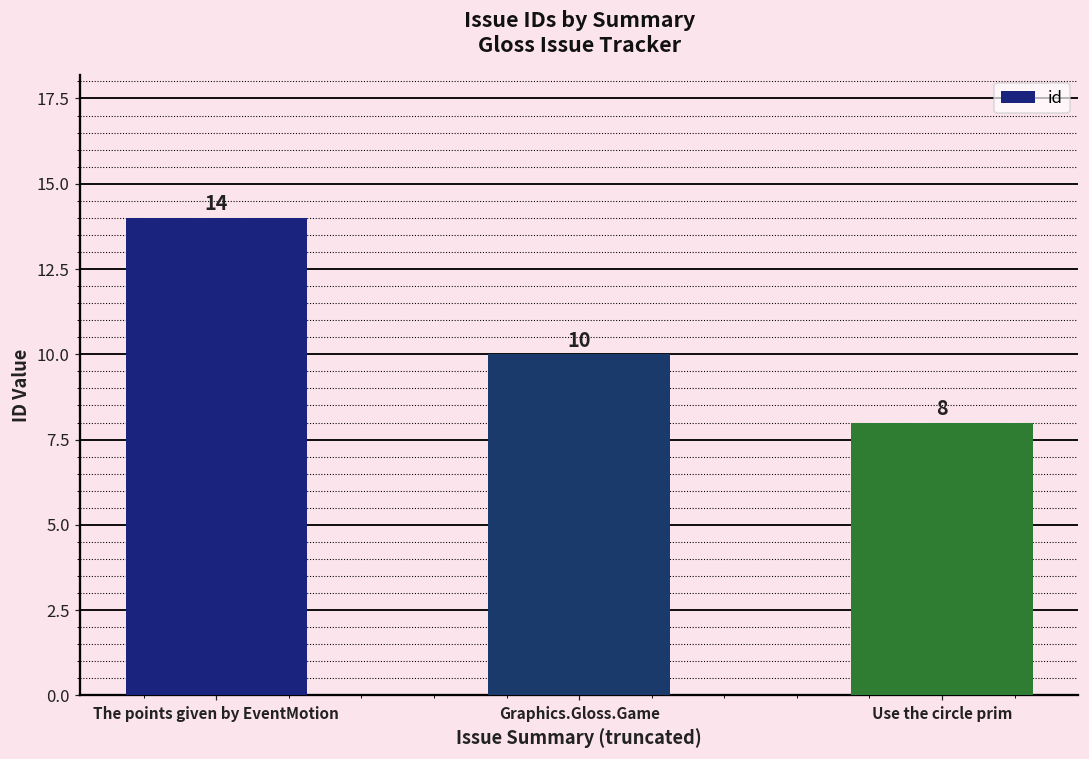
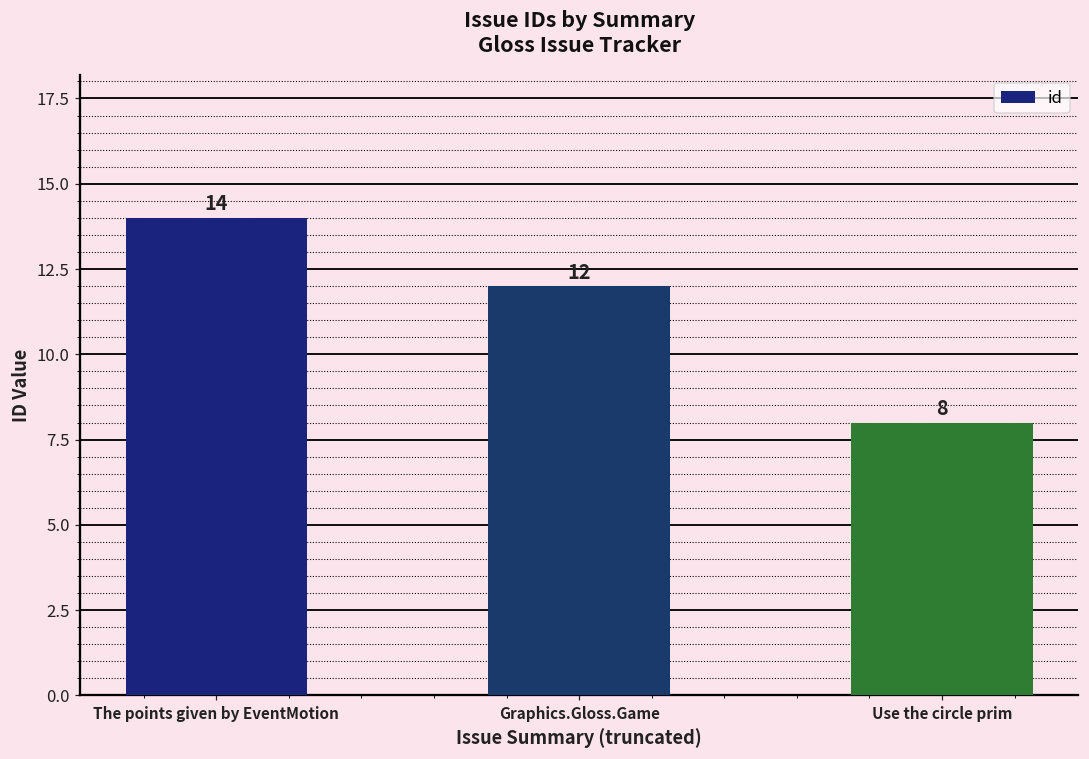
  {
    "The points given by EventMotion": 14,
-   "Graphics.Gloss.Game": 10,
+   "Graphics.Gloss.Game": 12,
    "Use the circle prim": 8
  }
